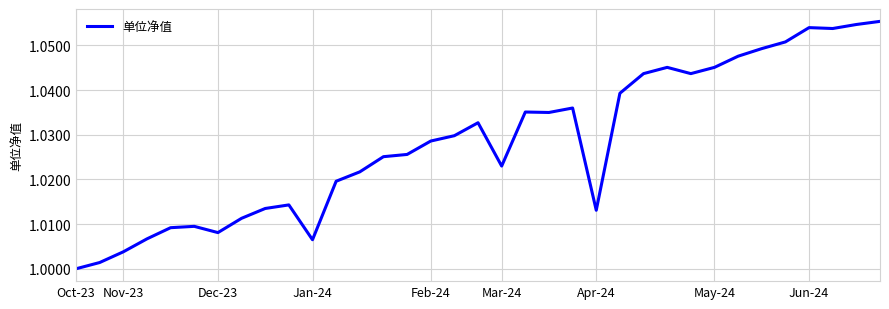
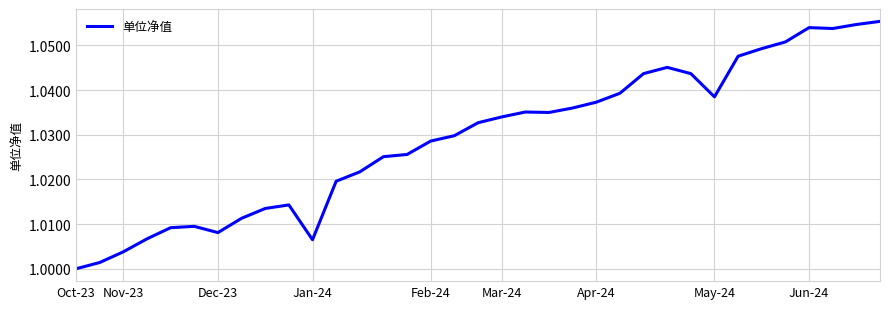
  {
    "Oct-23": 1.000,
    "Nov-23": 1.004,
    "Dec-23": 1.008,
    "Jan-24": 1.007,
    "Feb-24": 1.029,
-   "Mar-24": 1.023,
-   "Apr-24": 1.013,
-   "May-24": 1.045,
+   "Mar-24": 1.034,
+   "Apr-24": 1.037,
+   "May-24": 1.039,
    "Jun-24": 1.054
  }
